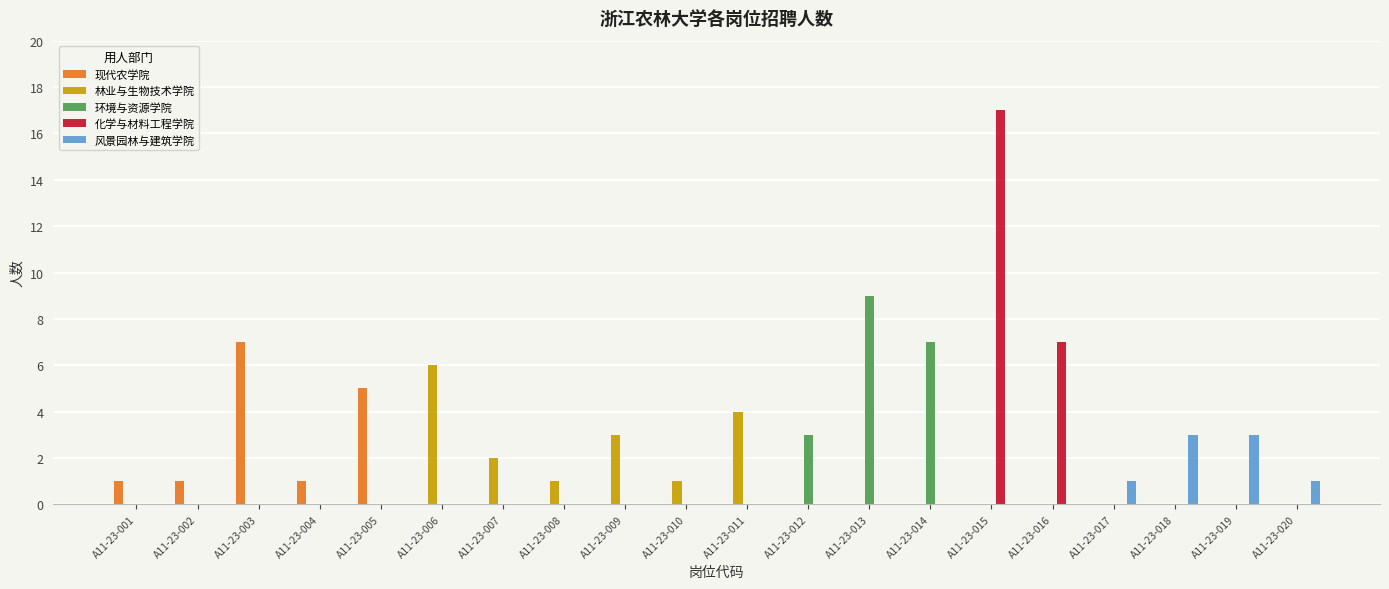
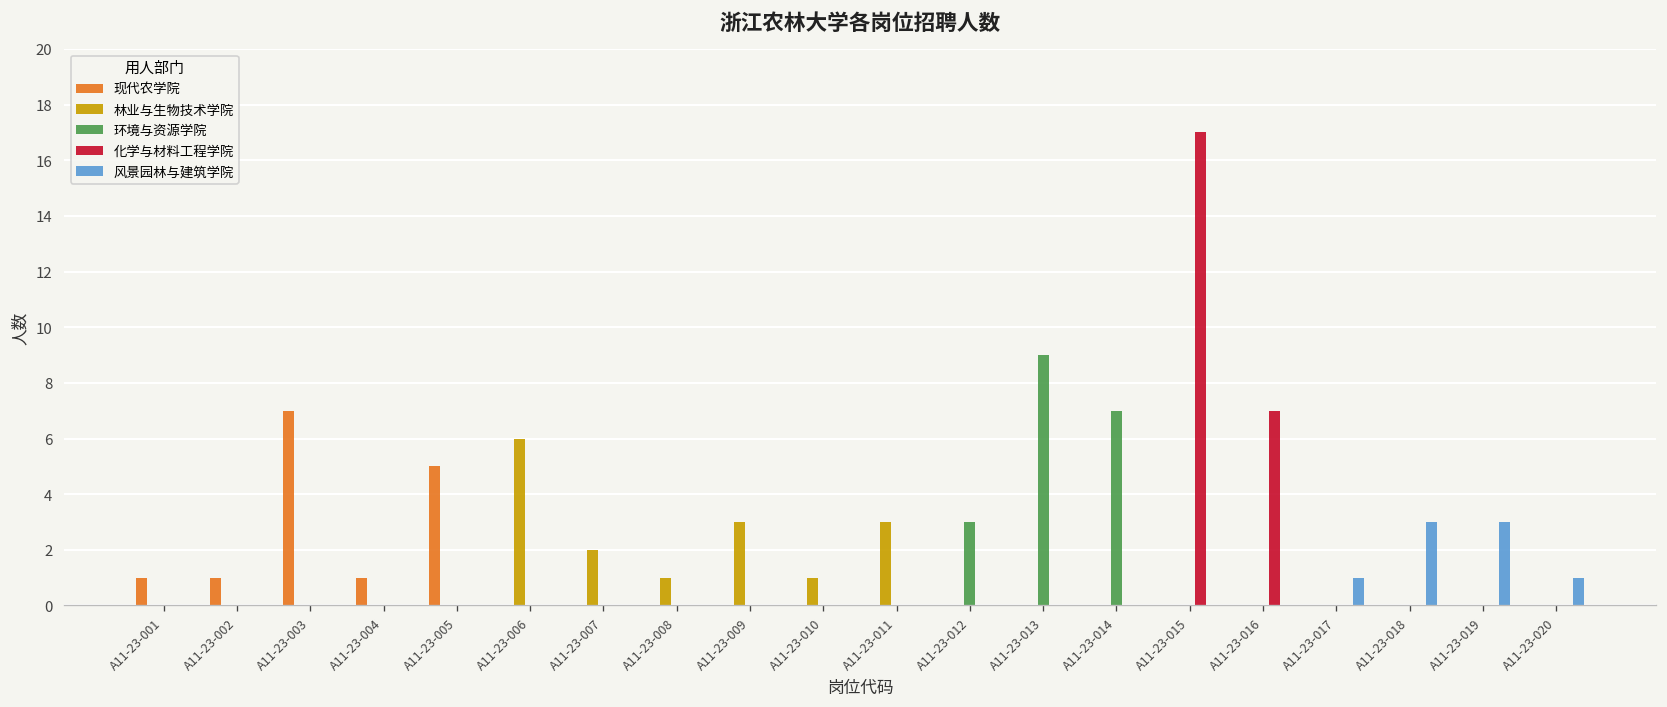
  {
    "现代农学院": {
      "A11-23-001": 1,
      "A11-23-002": 1,
      "A11-23-003": 7,
      "A11-23-004": 1,
      "A11-23-005": 5,
      "A11-23-006": 0,
      "A11-23-007": 0,
      "A11-23-008": 0,
      "A11-23-009": 0,
      "A11-23-010": 0,
      "A11-23-011": 0,
      "A11-23-012": 0,
      "A11-23-013": 0,
      "A11-23-014": 0,
      "A11-23-015": 0,
      "A11-23-016": 0,
      "A11-23-017": 0,
      "A11-23-018": 0,
      "A11-23-019": 0,
      "A11-23-020": 0
    },
    "林业与生物技术学院": {
      "A11-23-001": 0,
      "A11-23-002": 0,
      "A11-23-003": 0,
      "A11-23-004": 0,
      "A11-23-005": 0,
      "A11-23-006": 6,
      "A11-23-007": 2,
      "A11-23-008": 1,
      "A11-23-009": 3,
      "A11-23-010": 1,
-     "A11-23-011": 4,
+     "A11-23-011": 3,
      "A11-23-012": 0,
      "A11-23-013": 0,
      "A11-23-014": 0,
      "A11-23-015": 0,
      "A11-23-016": 0,
      "A11-23-017": 0,
      "A11-23-018": 0,
      "A11-23-019": 0,
      "A11-23-020": 0
    },
    "环境与资源学院": {
      "A11-23-001": 0,
      "A11-23-002": 0,
      "A11-23-003": 0,
      "A11-23-004": 0,
      "A11-23-005": 0,
      "A11-23-006": 0,
      "A11-23-007": 0,
      "A11-23-008": 0,
      "A11-23-009": 0,
      "A11-23-010": 0,
      "A11-23-011": 0,
      "A11-23-012": 3,
      "A11-23-013": 9,
      "A11-23-014": 7,
      "A11-23-015": 0,
      "A11-23-016": 0,
      "A11-23-017": 0,
      "A11-23-018": 0,
      "A11-23-019": 0,
      "A11-23-020": 0
    },
    "化学与材料工程学院": {
      "A11-23-001": 0,
      "A11-23-002": 0,
      "A11-23-003": 0,
      "A11-23-004": 0,
      "A11-23-005": 0,
      "A11-23-006": 0,
      "A11-23-007": 0,
      "A11-23-008": 0,
      "A11-23-009": 0,
      "A11-23-010": 0,
      "A11-23-011": 0,
      "A11-23-012": 0,
      "A11-23-013": 0,
      "A11-23-014": 0,
      "A11-23-015": 17,
      "A11-23-016": 7,
      "A11-23-017": 0,
      "A11-23-018": 0,
      "A11-23-019": 0,
      "A11-23-020": 0
    },
    "风景园林与建筑学院": {
      "A11-23-001": 0,
      "A11-23-002": 0,
      "A11-23-003": 0,
      "A11-23-004": 0,
      "A11-23-005": 0,
      "A11-23-006": 0,
      "A11-23-007": 0,
      "A11-23-008": 0,
      "A11-23-009": 0,
      "A11-23-010": 0,
      "A11-23-011": 0,
      "A11-23-012": 0,
      "A11-23-013": 0,
      "A11-23-014": 0,
      "A11-23-015": 0,
      "A11-23-016": 0,
      "A11-23-017": 1,
      "A11-23-018": 3,
      "A11-23-019": 3,
      "A11-23-020": 1
    }
  }
